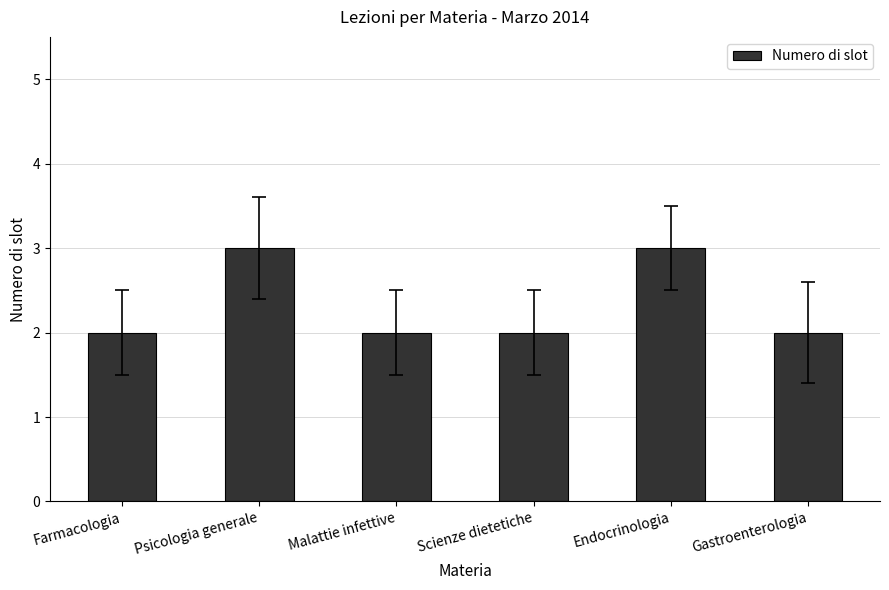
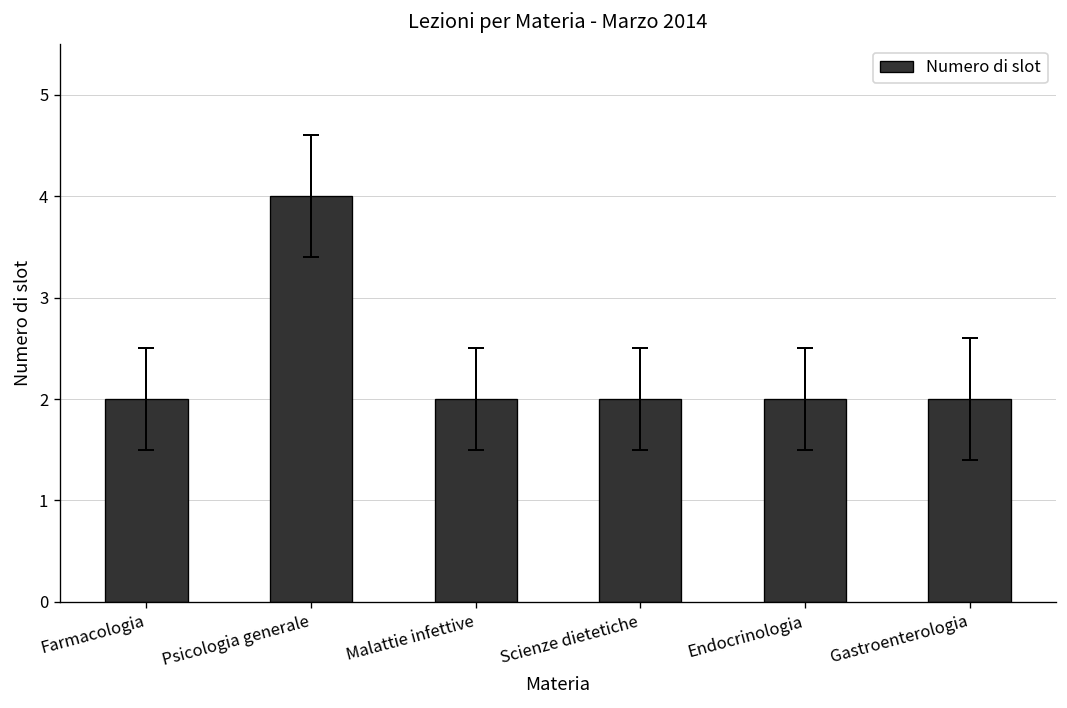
  {
    "Numero di slot": {
      "Farmacologia": 2,
-     "Psicologia generale": 3,
+     "Psicologia generale": 4,
      "Malattie infettive": 2,
      "Scienze dietetiche": 2,
-     "Endocrinologia": 3,
+     "Endocrinologia": 2,
      "Gastroenterologia": 2
    }
  }
